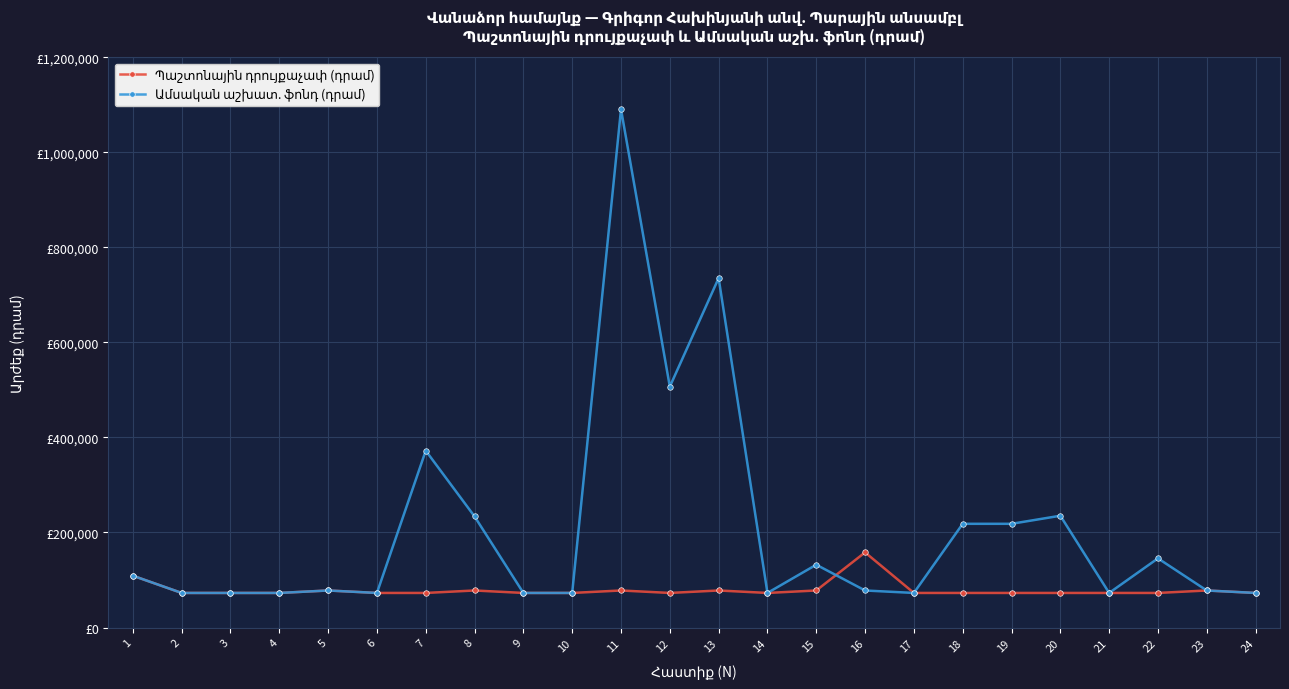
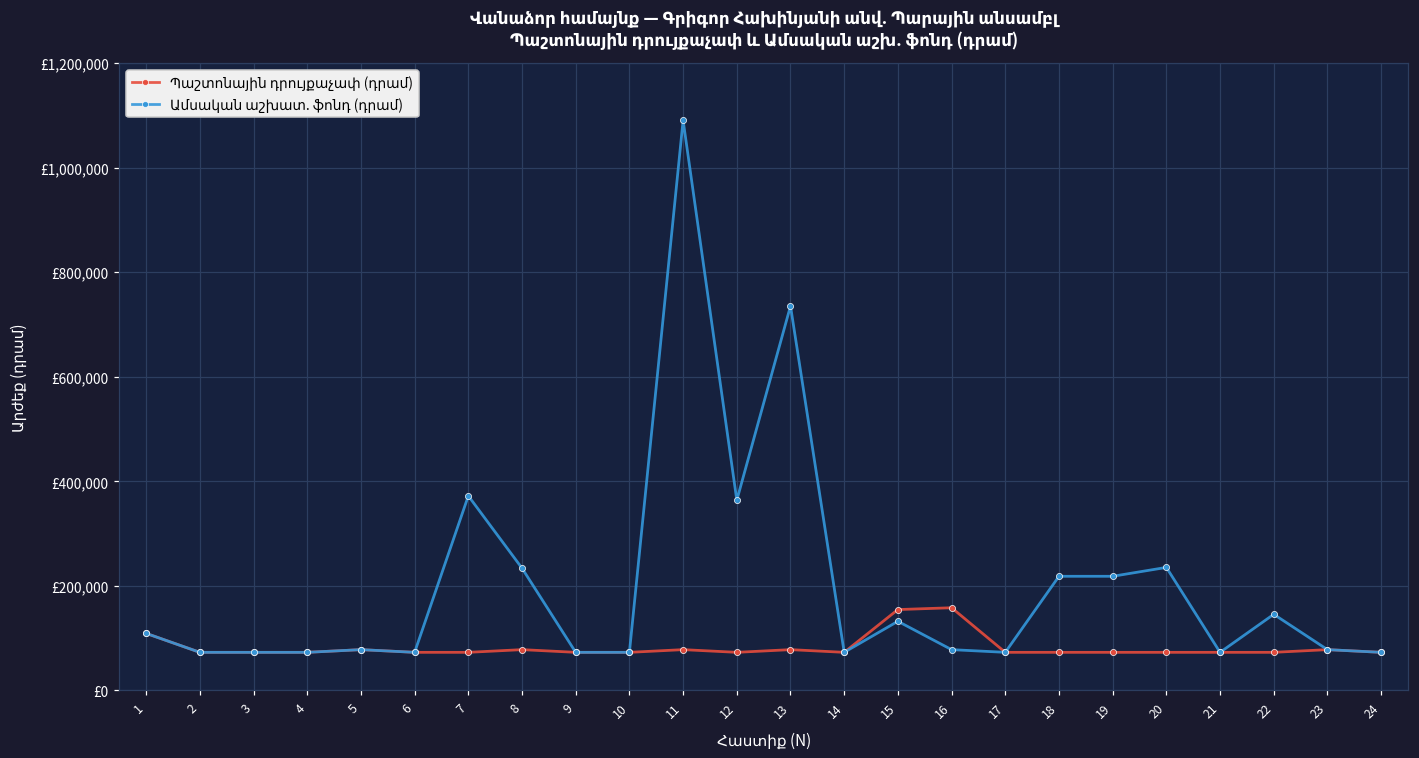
  {
    "Պաշտոնային դրույքաչափ (դրամ)": {
      "7": "£70,000",
      "8": "£80,000",
      "11": "£80,000",
      "12": "£70,000",
      "13": "£80,000",
-     "15": "£80,000",
+     "15": "£150,000",
      "16": "£160,000",
      "18": "£70,000",
      "19": "£70,000",
      "20": "£70,000",
      "22": "£70,000"
    },
    "Ամսական աշխատ. ֆոնդ (դրամ)": {
      "7": "£370,000",
      "8": "£230,000",
      "11": "£1,090,000",
-     "12": "£510,000",
+     "12": "£360,000",
      "13": "£740,000",
      "15": "£130,000",
      "16": "£80,000",
      "18": "£220,000",
      "19": "£220,000",
      "20": "£240,000",
      "22": "£150,000"
    }
  }
